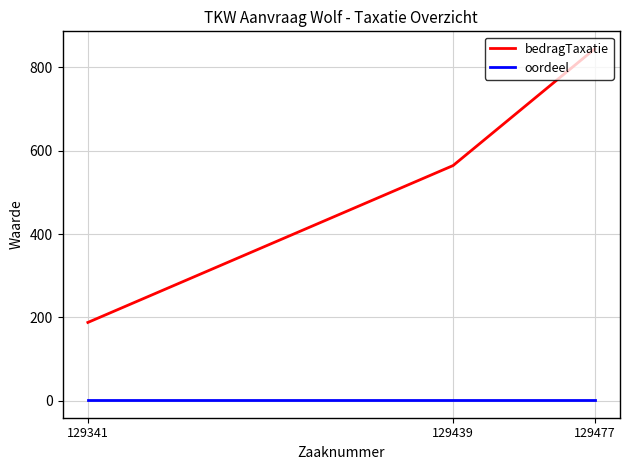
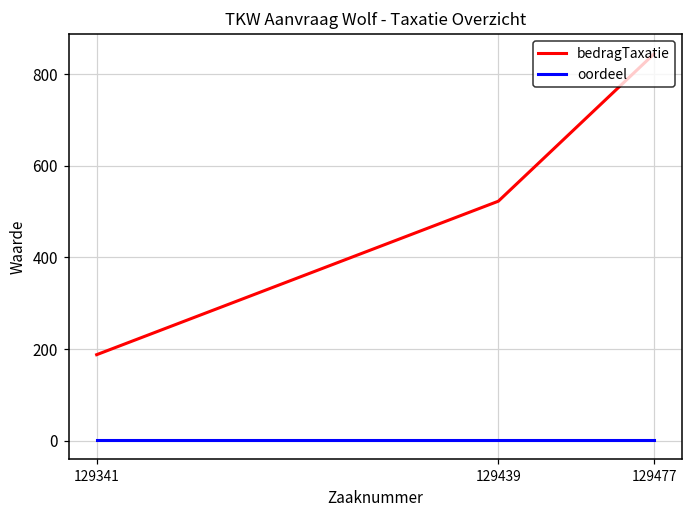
  {
    "bedragTaxatie": {
      "129341": 190,
-     "129439": 560
+     "129439": 520
    },
    "oordeel": {
      "129341": 0,
      "129439": 0,
      "129477": 0
    }
  }
